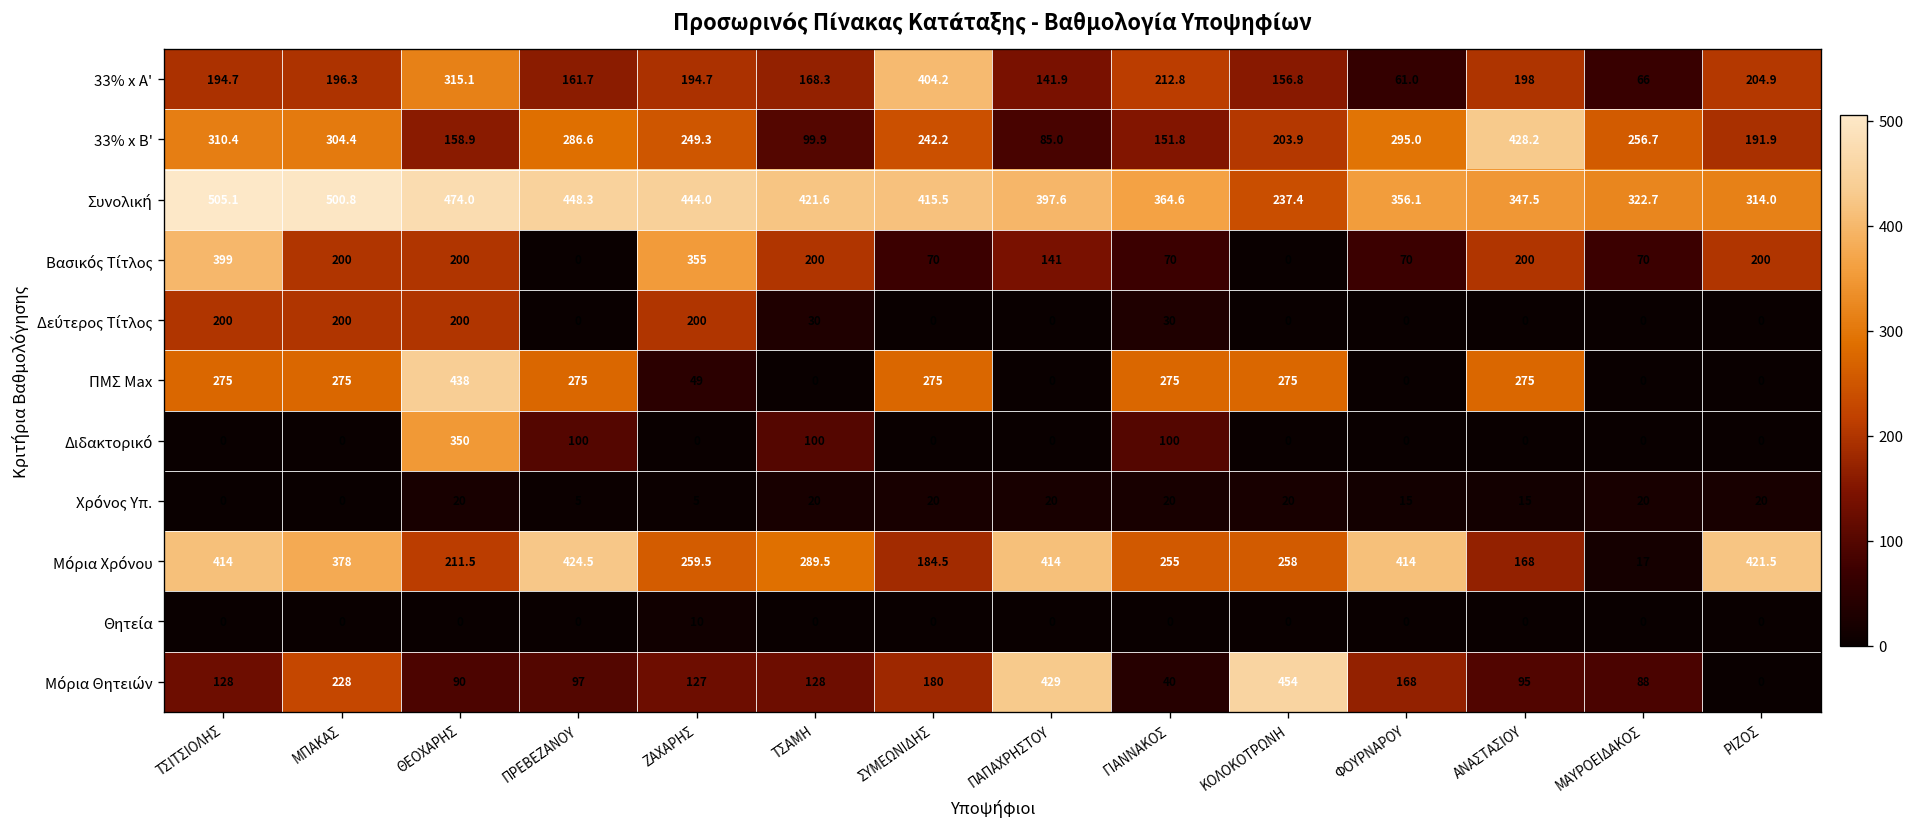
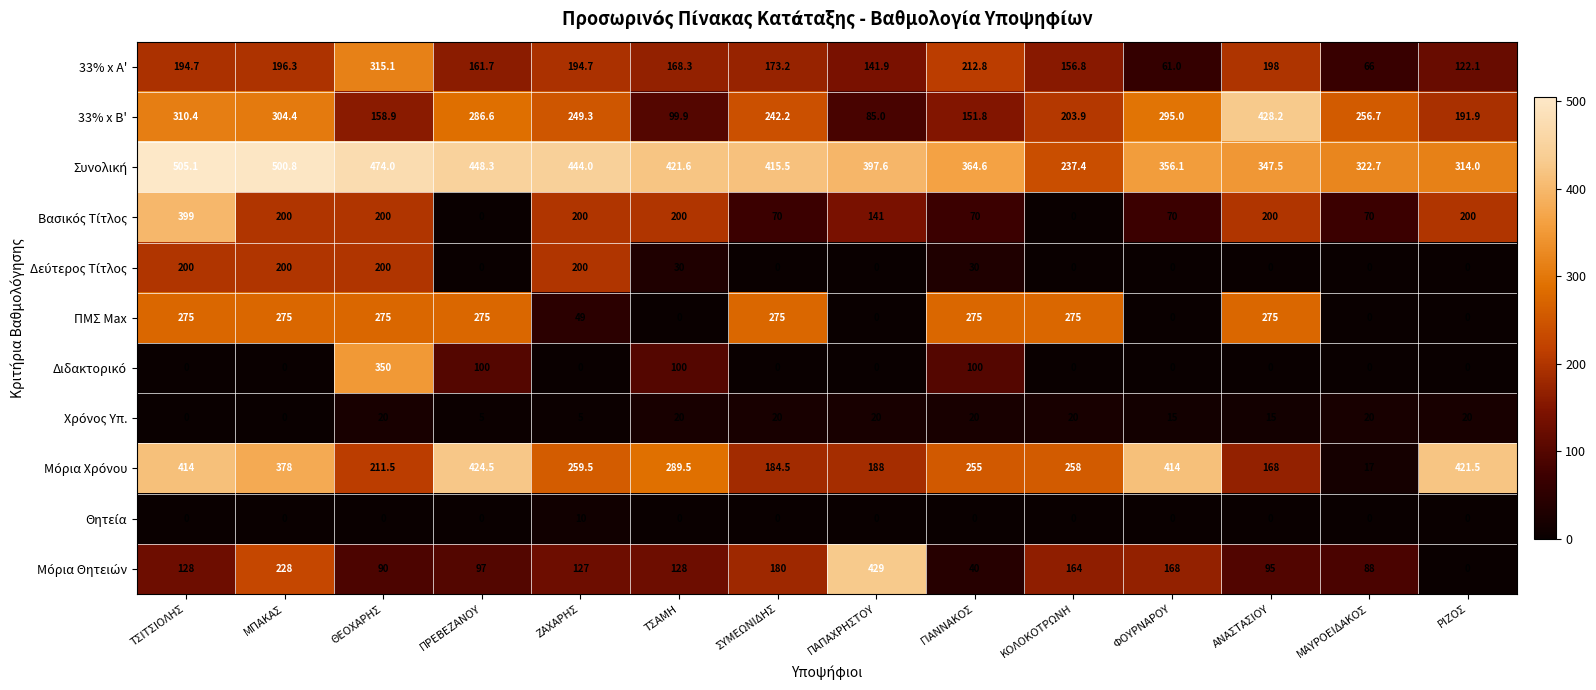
  {
    "33% x A'": {
      "ΤΣΙΤΣΙΟΛΗΣ": 194.7,
      "ΜΠΑΚΑΣ": 196.3,
      "ΘΕΟΧΑΡΗΣ": 315.1,
      "ΠΡΕΒΕΖΑΝΟΥ": 161.7,
      "ΖΑΧΑΡΗΣ": 194.7,
      "ΤΣΑΜΗ": 168.3,
-     "ΣΥΜΕΩΝΙΔΗΣ": 404.2,
+     "ΣΥΜΕΩΝΙΔΗΣ": 173.2,
      "ΠΑΠΑΧΡΗΣΤΟΥ": 141.9,
      "ΓΙΑΝΝΑΚΟΣ": 212.8,
      "ΚΟΛΟΚΟΤΡΩΝΗ": 156.8,
      "ΦΟΥΡΝΑΡΟΥ": 61.0,
      "ΑΝΑΣΤΑΣΙΟΥ": 198,
      "ΜΑΥΡΟΕΙΔΑΚΟΣ": 66,
-     "ΡΙΖΟΣ": 204.9
+     "ΡΙΖΟΣ": 122.1
    },
    "33% x B'": {
      "ΤΣΙΤΣΙΟΛΗΣ": 310.4,
      "ΜΠΑΚΑΣ": 304.4,
      "ΘΕΟΧΑΡΗΣ": 158.9,
      "ΠΡΕΒΕΖΑΝΟΥ": 286.6,
      "ΖΑΧΑΡΗΣ": 249.3,
      "ΤΣΑΜΗ": 99.9,
      "ΣΥΜΕΩΝΙΔΗΣ": 242.2,
      "ΠΑΠΑΧΡΗΣΤΟΥ": 85.0,
      "ΓΙΑΝΝΑΚΟΣ": 151.8,
      "ΚΟΛΟΚΟΤΡΩΝΗ": 203.9,
      "ΦΟΥΡΝΑΡΟΥ": 295.0,
      "ΑΝΑΣΤΑΣΙΟΥ": 428.2,
      "ΜΑΥΡΟΕΙΔΑΚΟΣ": 256.7,
      "ΡΙΖΟΣ": 191.9
    },
    "Συνολική": {
      "ΤΣΙΤΣΙΟΛΗΣ": 505.1,
      "ΜΠΑΚΑΣ": 500.8,
      "ΘΕΟΧΑΡΗΣ": 474.0,
      "ΠΡΕΒΕΖΑΝΟΥ": 448.3,
      "ΖΑΧΑΡΗΣ": 444.0,
      "ΤΣΑΜΗ": 421.6,
      "ΣΥΜΕΩΝΙΔΗΣ": 415.5,
      "ΠΑΠΑΧΡΗΣΤΟΥ": 397.6,
      "ΓΙΑΝΝΑΚΟΣ": 364.6,
      "ΚΟΛΟΚΟΤΡΩΝΗ": 237.4,
      "ΦΟΥΡΝΑΡΟΥ": 356.1,
      "ΑΝΑΣΤΑΣΙΟΥ": 347.5,
      "ΜΑΥΡΟΕΙΔΑΚΟΣ": 322.7,
      "ΡΙΖΟΣ": 314.0
    },
    "Βασικός Τίτλος": {
      "ΤΣΙΤΣΙΟΛΗΣ": 399,
      "ΜΠΑΚΑΣ": 200,
      "ΘΕΟΧΑΡΗΣ": 200,
-     "ΖΑΧΑΡΗΣ": 355,
+     "ΖΑΧΑΡΗΣ": 200,
      "ΤΣΑΜΗ": 200,
      "ΣΥΜΕΩΝΙΔΗΣ": 70,
      "ΠΑΠΑΧΡΗΣΤΟΥ": 141,
      "ΓΙΑΝΝΑΚΟΣ": 70,
      "ΦΟΥΡΝΑΡΟΥ": 70,
      "ΑΝΑΣΤΑΣΙΟΥ": 200,
      "ΜΑΥΡΟΕΙΔΑΚΟΣ": 70,
      "ΡΙΖΟΣ": 200
    },
    "Δεύτερος Τίτλος": {
      "ΤΣΙΤΣΙΟΛΗΣ": 200,
      "ΜΠΑΚΑΣ": 200,
      "ΘΕΟΧΑΡΗΣ": 200,
      "ΖΑΧΑΡΗΣ": 200
    },
    "ΠΜΣ Max": {
      "ΤΣΙΤΣΙΟΛΗΣ": 275,
      "ΜΠΑΚΑΣ": 275,
-     "ΘΕΟΧΑΡΗΣ": 438,
+     "ΘΕΟΧΑΡΗΣ": 275,
      "ΠΡΕΒΕΖΑΝΟΥ": 275,
      "ΣΥΜΕΩΝΙΔΗΣ": 275,
      "ΓΙΑΝΝΑΚΟΣ": 275,
      "ΚΟΛΟΚΟΤΡΩΝΗ": 275,
      "ΑΝΑΣΤΑΣΙΟΥ": 275
    },
    "Διδακτορικό": {
      "ΘΕΟΧΑΡΗΣ": 350,
      "ΠΡΕΒΕΖΑΝΟΥ": 100,
      "ΤΣΑΜΗ": 100,
      "ΓΙΑΝΝΑΚΟΣ": 100
    },
    "Μόρια Χρόνου": {
      "ΤΣΙΤΣΙΟΛΗΣ": 414,
      "ΜΠΑΚΑΣ": 378,
      "ΘΕΟΧΑΡΗΣ": 211.5,
      "ΠΡΕΒΕΖΑΝΟΥ": 424.5,
      "ΖΑΧΑΡΗΣ": 259.5,
      "ΤΣΑΜΗ": 289.5,
      "ΣΥΜΕΩΝΙΔΗΣ": 184.5,
-     "ΠΑΠΑΧΡΗΣΤΟΥ": 414,
+     "ΠΑΠΑΧΡΗΣΤΟΥ": 188,
      "ΓΙΑΝΝΑΚΟΣ": 255,
      "ΚΟΛΟΚΟΤΡΩΝΗ": 258,
      "ΦΟΥΡΝΑΡΟΥ": 414,
      "ΑΝΑΣΤΑΣΙΟΥ": 168,
      "ΡΙΖΟΣ": 421.5
    },
    "Μόρια Θητειών": {
      "ΤΣΙΤΣΙΟΛΗΣ": 128,
      "ΜΠΑΚΑΣ": 228,
      "ΘΕΟΧΑΡΗΣ": 90,
      "ΠΡΕΒΕΖΑΝΟΥ": 97,
      "ΖΑΧΑΡΗΣ": 127,
      "ΤΣΑΜΗ": 128,
      "ΣΥΜΕΩΝΙΔΗΣ": 180,
      "ΠΑΠΑΧΡΗΣΤΟΥ": 429,
-     "ΚΟΛΟΚΟΤΡΩΝΗ": 454,
+     "ΚΟΛΟΚΟΤΡΩΝΗ": 164,
      "ΦΟΥΡΝΑΡΟΥ": 168,
      "ΑΝΑΣΤΑΣΙΟΥ": 95,
      "ΜΑΥΡΟΕΙΔΑΚΟΣ": 88
    }
  }
